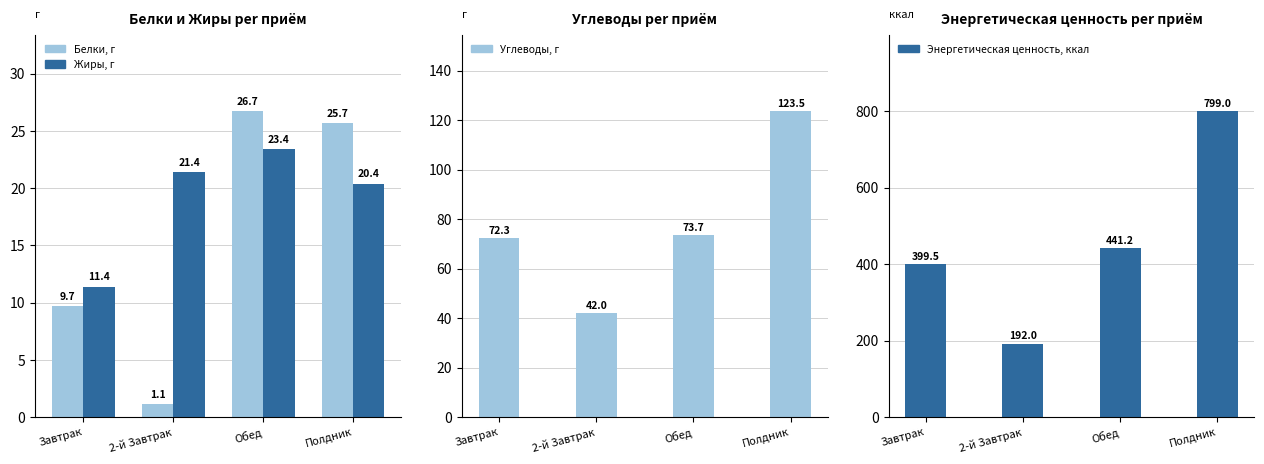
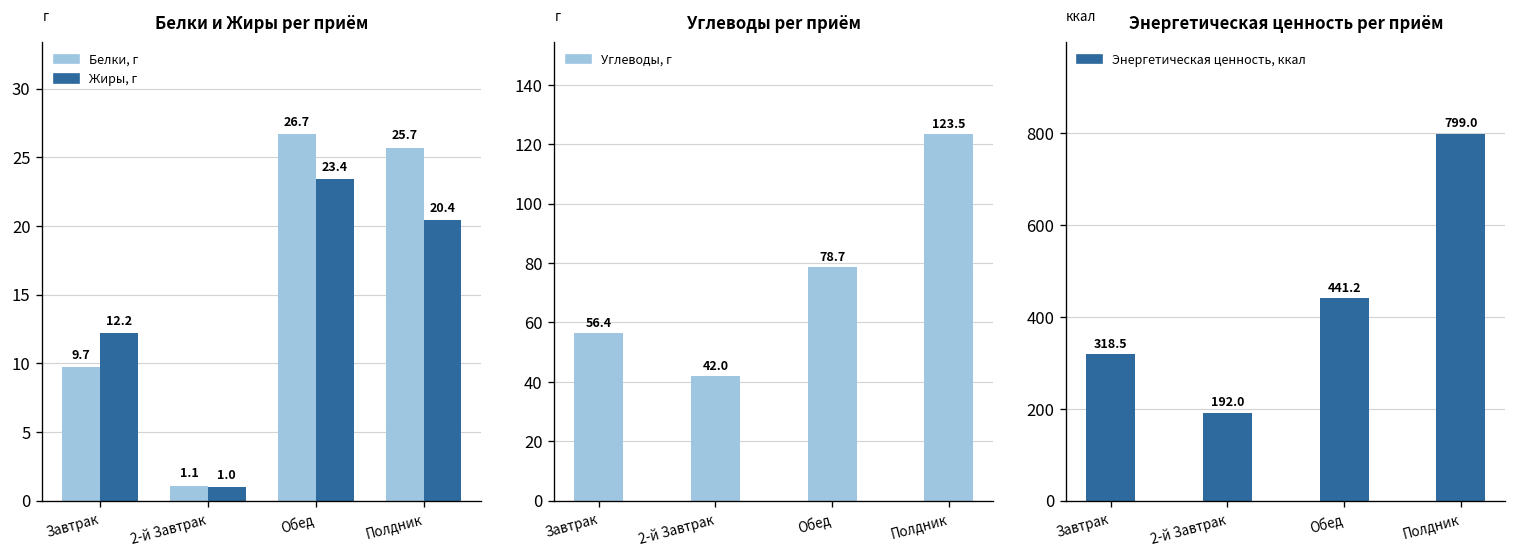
  {
    "Белки и Жиры per приём": {
      "Белки, г": {
        "Завтрак": 9.7,
        "2-й Завтрак": 1.1,
        "Обед": 26.7,
        "Полдник": 25.7
      },
      "Жиры, г": {
-       "Завтрак": 11.4,
-       "2-й Завтрак": 21.4,
+       "Завтрак": 12.2,
+       "2-й Завтрак": 1.0,
        "Обед": 23.4,
        "Полдник": 20.4
      }
    },
    "Углеводы per приём": {
-     "Завтрак": 72.3,
+     "Завтрак": 56.4,
      "2-й Завтрак": 42.0,
-     "Обед": 73.7,
+     "Обед": 78.7,
      "Полдник": 123.5
    },
    "Энергетическая ценность per приём": {
-     "Завтрак": 399.5,
+     "Завтрак": 318.5,
      "2-й Завтрак": 192.0,
      "Обед": 441.2,
      "Полдник": 799.0
    }
  }
